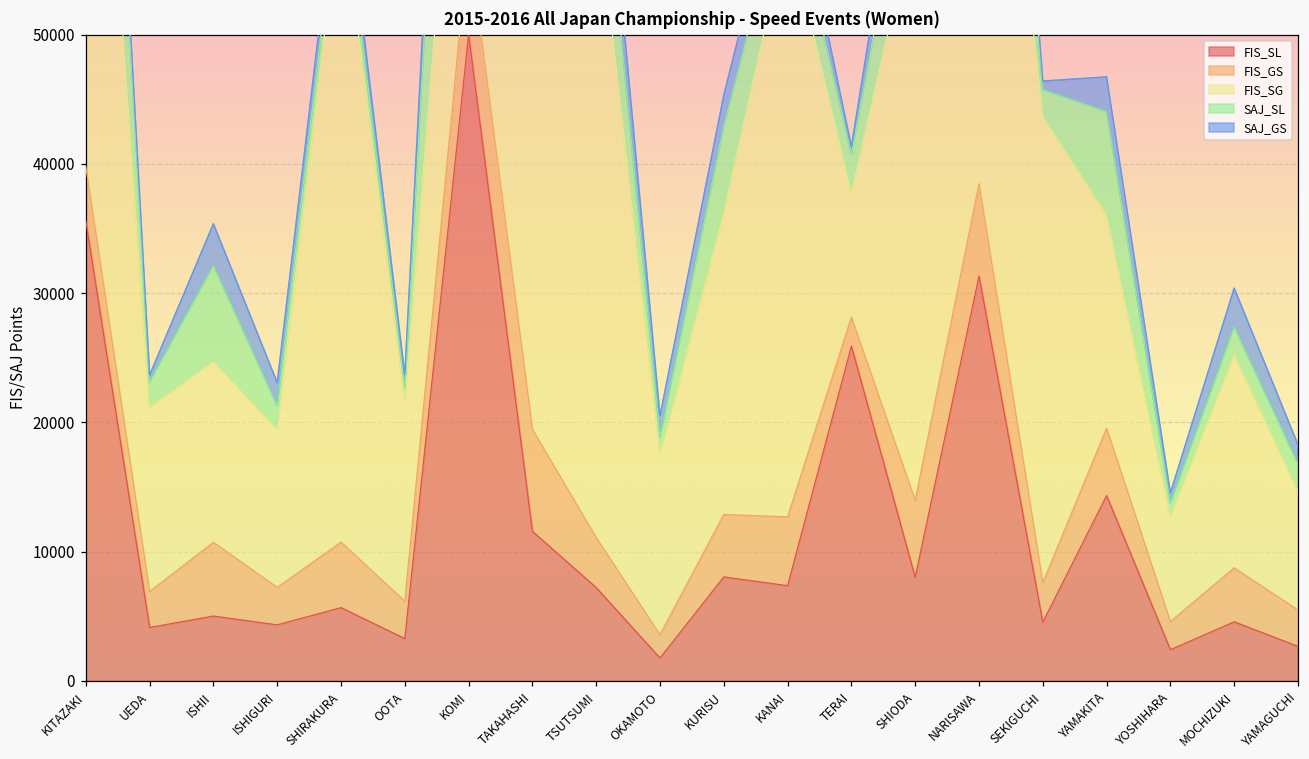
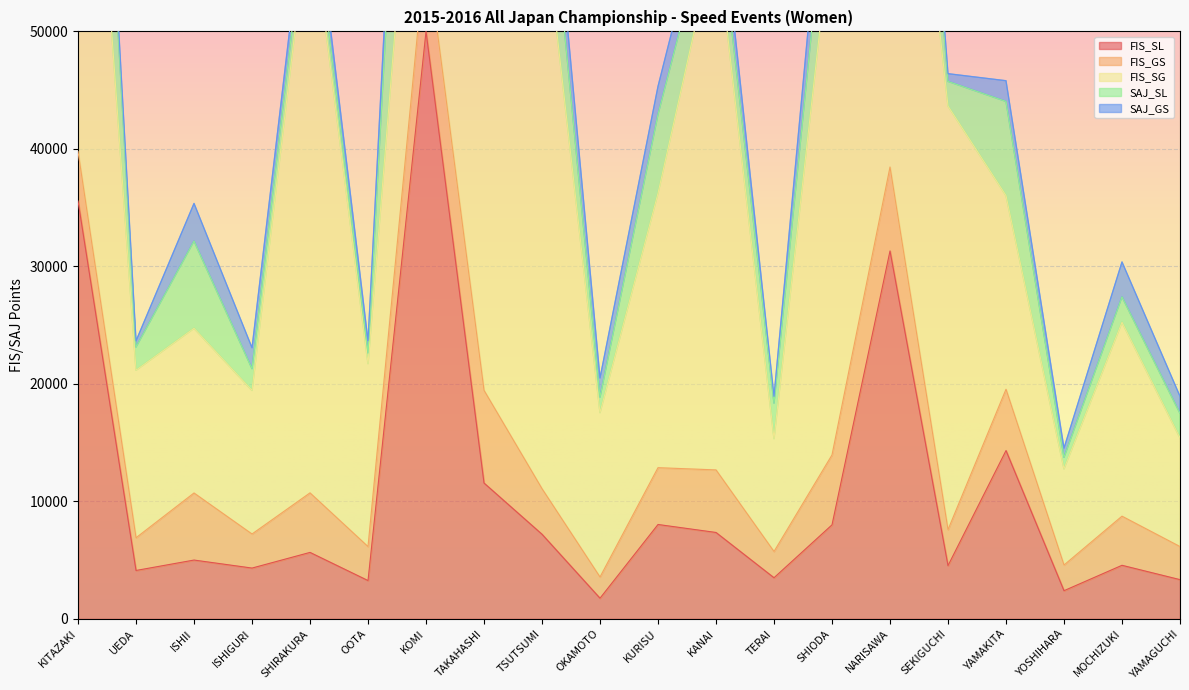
  {
    "FIS_SL": {
      "KITAZAKI": 35600,
      "UEDA": 4100,
      "ISHII": 5000,
      "ISHIGURI": 4300,
      "SHIRAKURA": 5700,
      "OOTA": 3300,
      "KOMI": 50000,
      "TAKAHASHI": 11600,
      "TSUTSUMI": 7200,
      "OKAMOTO": 1800,
      "KURISU": 8000,
      "KANAI": 7400,
-     "TERAI": 25900,
+     "TERAI": 3500,
      "SHIODA": 8000,
      "NARISAWA": 31300,
      "SEKIGUCHI": 4500,
      "YAMAKITA": 14300,
      "YOSHIHARA": 2400,
      "MOCHIZUKI": 4600,
-     "YAMAGUCHI": 2700
+     "YAMAGUCHI": 3300
    },
    "FIS_GS": {
      "KITAZAKI": 4200,
      "UEDA": 2800,
      "ISHII": 5700,
      "ISHIGURI": 2900,
      "SHIRAKURA": 5100,
      "OOTA": 2900,
      "TAKAHASHI": 7900,
      "TSUTSUMI": 3900,
      "OKAMOTO": 1800,
      "KURISU": 4800,
      "KANAI": 5300,
      "TERAI": 2200,
      "SHIODA": 5900,
      "NARISAWA": 7100,
      "SEKIGUCHI": 3100,
      "YAMAKITA": 5200,
      "YOSHIHARA": 2200,
      "MOCHIZUKI": 4200,
      "YAMAGUCHI": 2800
    },
    "FIS_SG": {
      "UEDA": 14300,
      "ISHII": 14000,
      "ISHIGURI": 12200,
      "OOTA": 15600,
      "OKAMOTO": 14000,
      "KURISU": 23400,
      "TERAI": 9600,
      "SEKIGUCHI": 36100,
      "YAMAKITA": 16500,
      "YOSHIHARA": 8200,
      "MOCHIZUKI": 16500,
      "YAMAGUCHI": 9300
    },
    "SAJ_SL": {
      "UEDA": 2000,
      "ISHII": 7400,
      "ISHIGURI": 1800,
      "OOTA": 900,
      "OKAMOTO": 1300,
      "KURISU": 6700,
      "TERAI": 3000,
      "SEKIGUCHI": 2100,
      "YAMAKITA": 8000,
      "YOSHIHARA": 1000,
      "MOCHIZUKI": 2200,
      "YAMAGUCHI": 2100
    },
    "SAJ_GS": {
      "UEDA": 500,
      "ISHII": 3200,
      "ISHIGURI": 1800,
      "OOTA": 1000,
      "OKAMOTO": 1600,
      "KURISU": 2400,
      "TERAI": 600,
      "SEKIGUCHI": 700,
-     "YAMAKITA": 2700,
+     "YAMAKITA": 1800,
      "YOSHIHARA": 800,
      "MOCHIZUKI": 3000,
      "YAMAGUCHI": 1400
    }
  }
